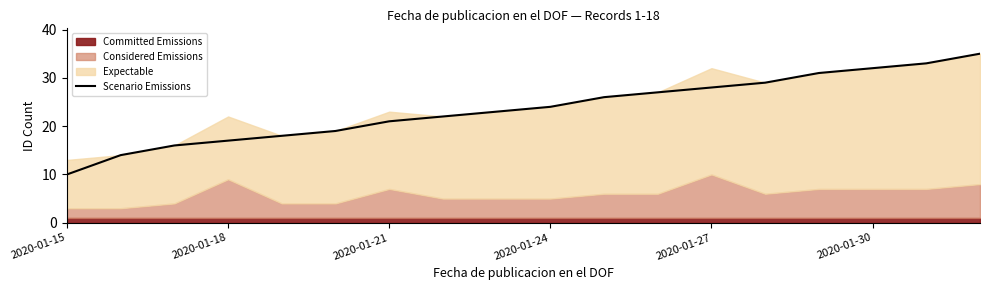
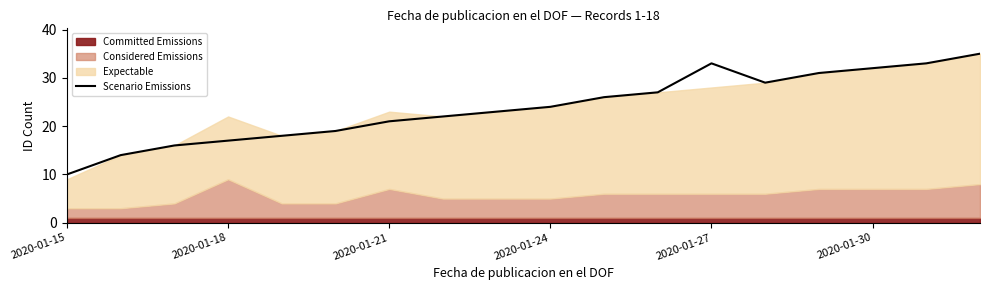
  {
    "Scenario Emissions": {
      "2020-01-15": 10,
      "2020-01-18": 17,
      "2020-01-21": 21,
-     "2020-01-27": 28
+     "2020-01-27": 33
    },
    "Committed Emissions": {
      "2020-01-15": 1,
      "2020-01-18": 1,
      "2020-01-21": 1,
      "2020-01-24": 1,
      "2020-01-27": 1,
      "2020-01-30": 1
    },
    "Considered Emissions": {
-     "2020-01-27": 9
+     "2020-01-27": 5
    },
    "Expectable": {
-     "2020-01-15": 10
+     "2020-01-15": 6
    }
  }
